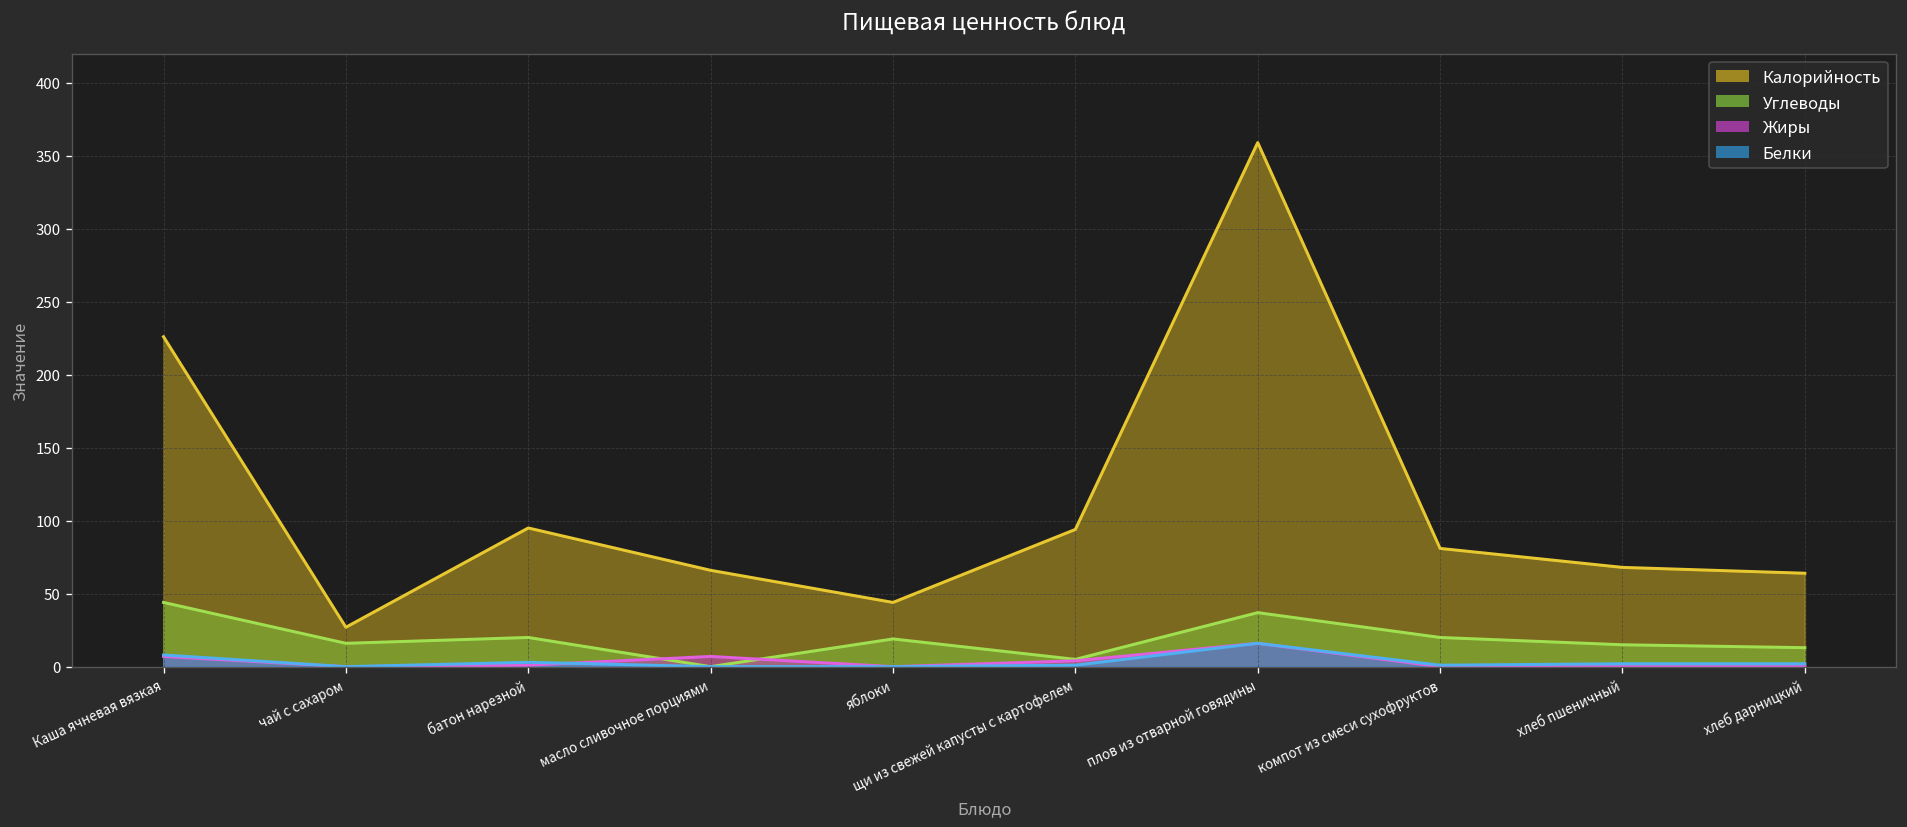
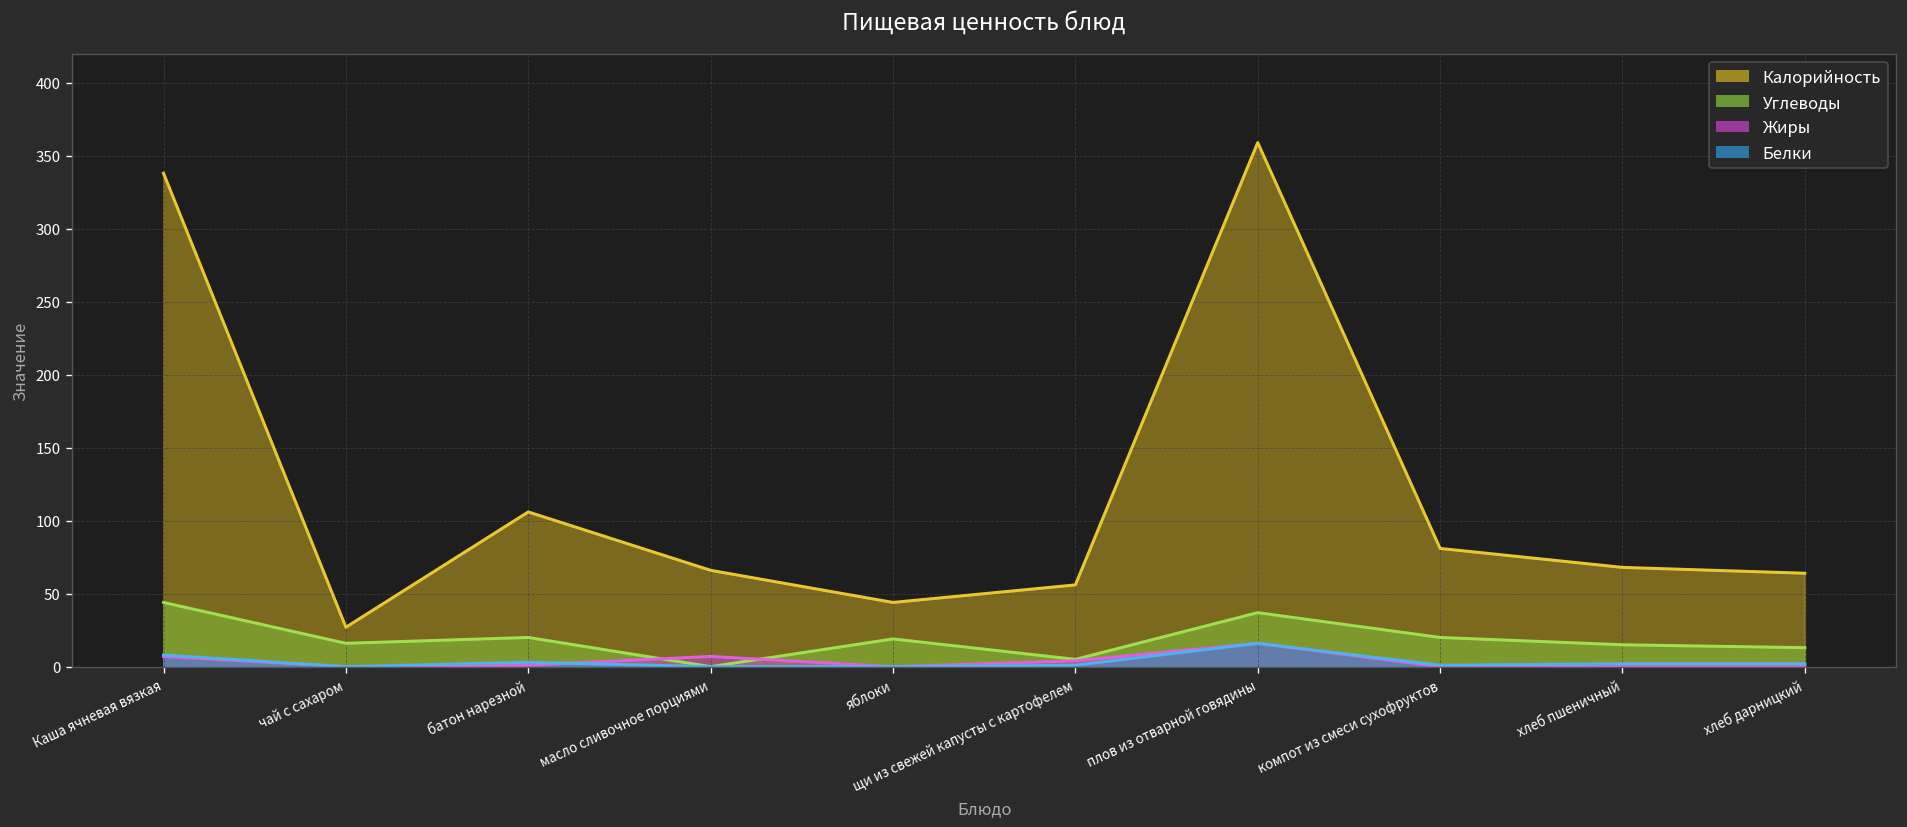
  {
    "Калорийность": {
-     "Каша ячневая вязкая": 226,
+     "Каша ячневая вязкая": 338,
      "чай с сахаром": 27,
-     "батон нарезной": 95,
+     "батон нарезной": 106,
      "масло сливочное порциями": 66,
      "яблоки": 44,
-     "щи из свежей капусты с картофелем": 94,
+     "щи из свежей капусты с картофелем": 56,
      "плов из отварной говядины": 359,
      "компот из смеси сухофруктов": 81,
      "хлеб пшеничный": 68,
      "хлеб дарницкий": 64
    },
    "Углеводы": {
      "Каша ячневая вязкая": 44,
      "чай с сахаром": 16,
      "батон нарезной": 20,
      "яблоки": 19,
      "плов из отварной говядины": 37,
      "компот из смеси сухофруктов": 20,
      "хлеб пшеничный": 15,
      "хлеб дарницкий": 13
    },
    "Жиры": {
      "масло сливочное порциями": 7
    },
    "Белки": {
      "щи из свежей капусты с картофелем": 1
    }
  }
